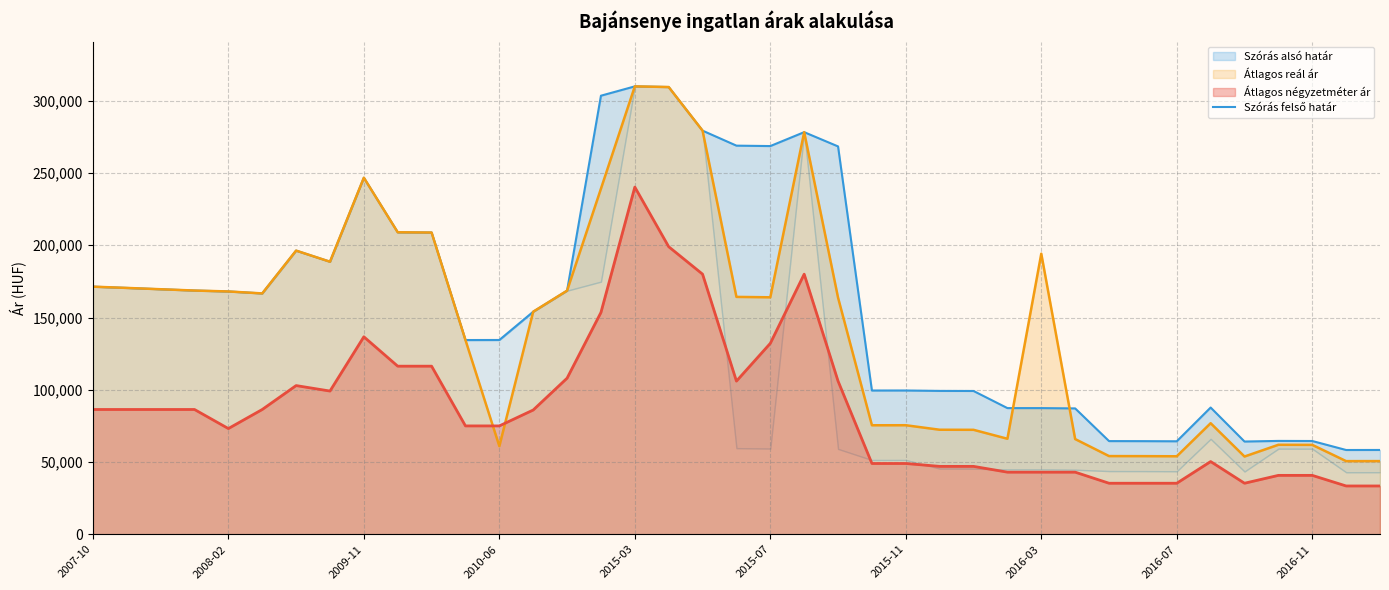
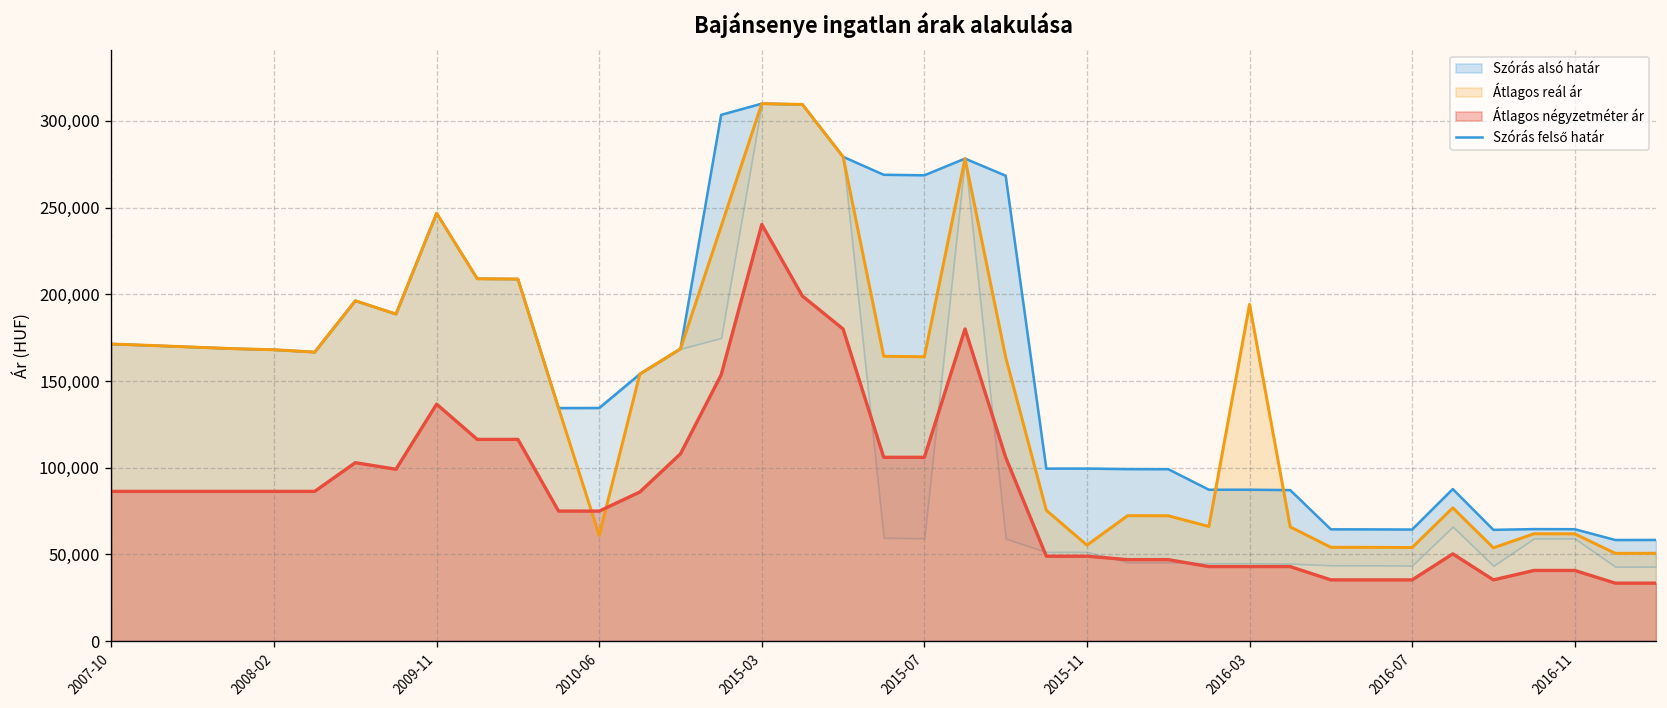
  {
    "Átlagos reál ár": {
      "2010-06": "61,000",
      "2015-07": "164,000",
-     "2015-11": "75,000",
+     "2015-11": "55,000",
      "2016-03": "194,000",
      "2016-07": "54,000",
      "2016-11": "62,000"
    },
    "Átlagos négyzetméter ár": {
      "2007-10": "86,000",
-     "2008-02": "73,000",
+     "2008-02": "86,000",
      "2009-11": "137,000",
      "2010-06": "75,000",
      "2015-03": "240,000",
-     "2015-07": "132,000",
+     "2015-07": "106,000",
      "2015-11": "49,000",
      "2016-03": "43,000",
      "2016-07": "35,000",
      "2016-11": "41,000"
    }
  }
